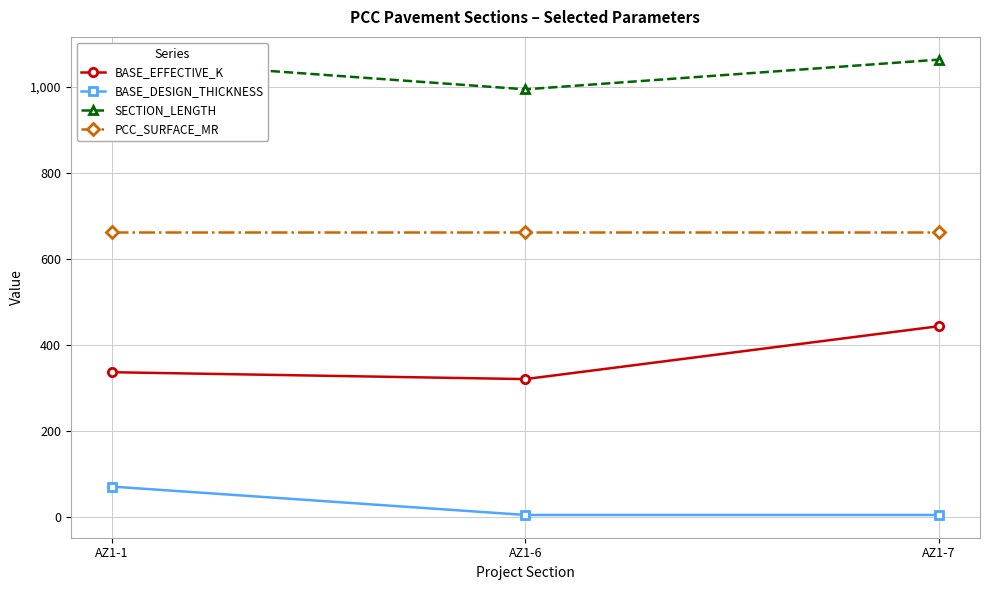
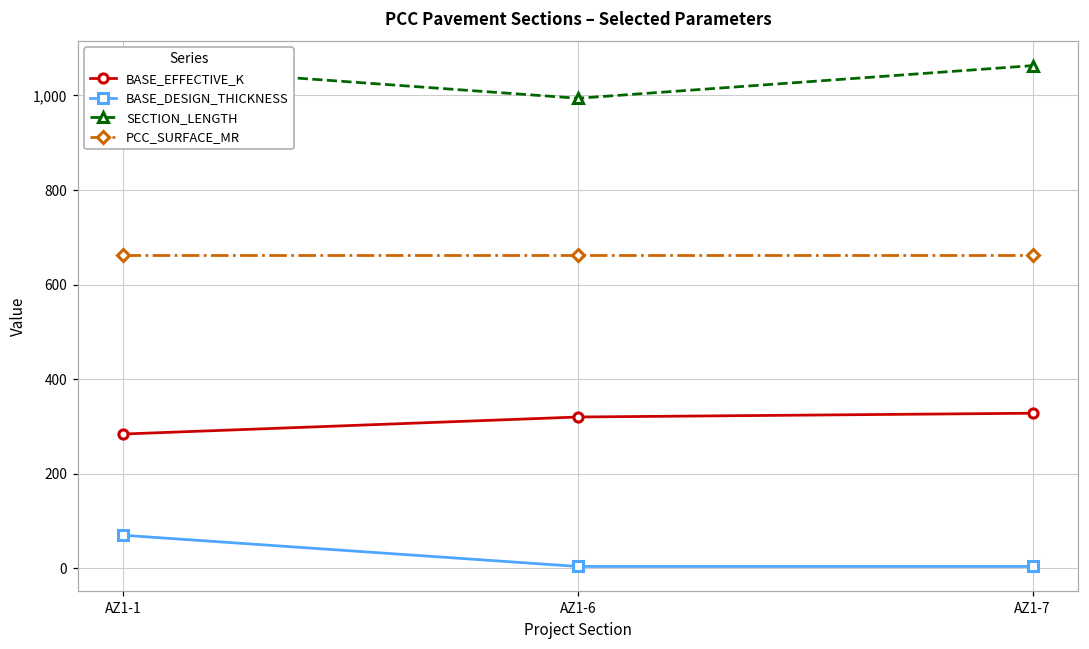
  {
    "BASE_EFFECTIVE_K": {
-     "AZ1-1": "340",
+     "AZ1-1": "280",
      "AZ1-6": "320",
-     "AZ1-7": "440"
+     "AZ1-7": "330"
    },
    "BASE_DESIGN_THICKNESS": {
      "AZ1-1": "70",
      "AZ1-6": "0",
      "AZ1-7": "0"
    },
    "SECTION_LENGTH": {
      "AZ1-6": "990",
      "AZ1-7": "1,060"
    },
    "PCC_SURFACE_MR": {
      "AZ1-1": "660",
      "AZ1-6": "660",
      "AZ1-7": "660"
    }
  }
